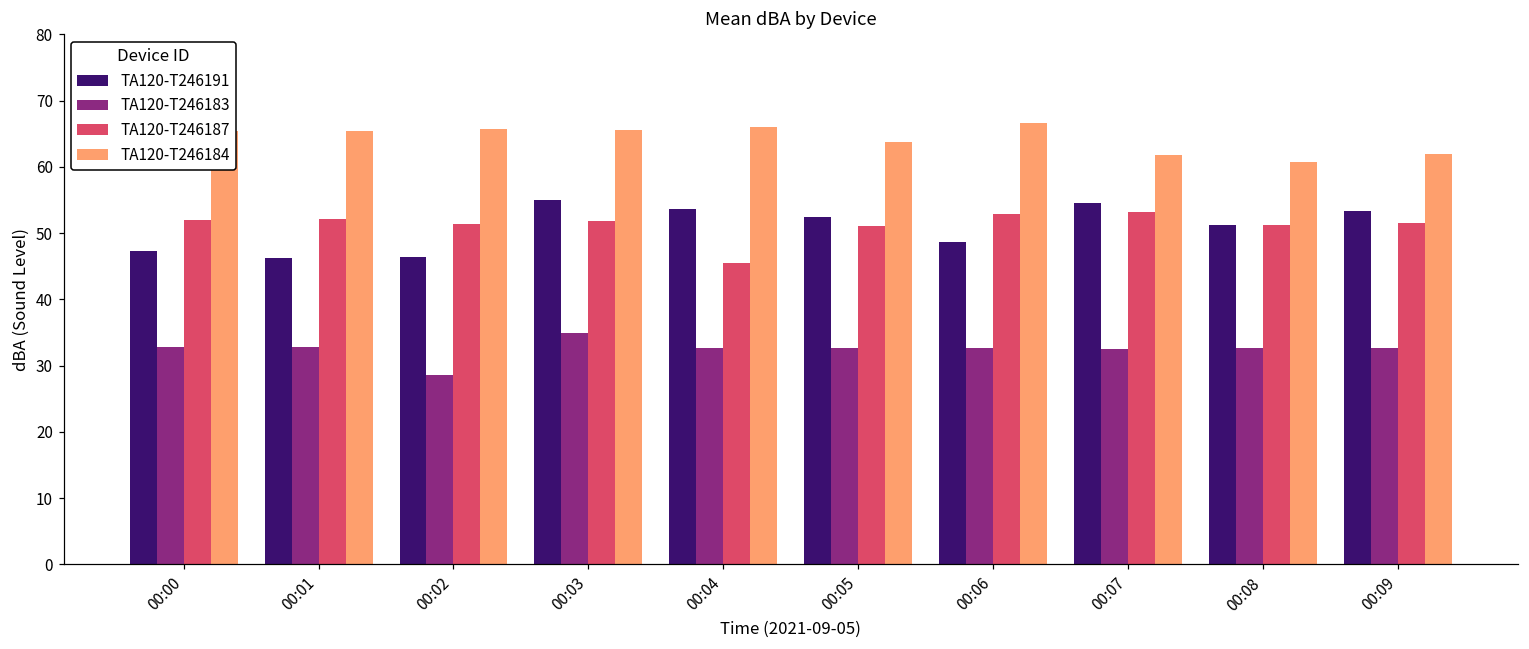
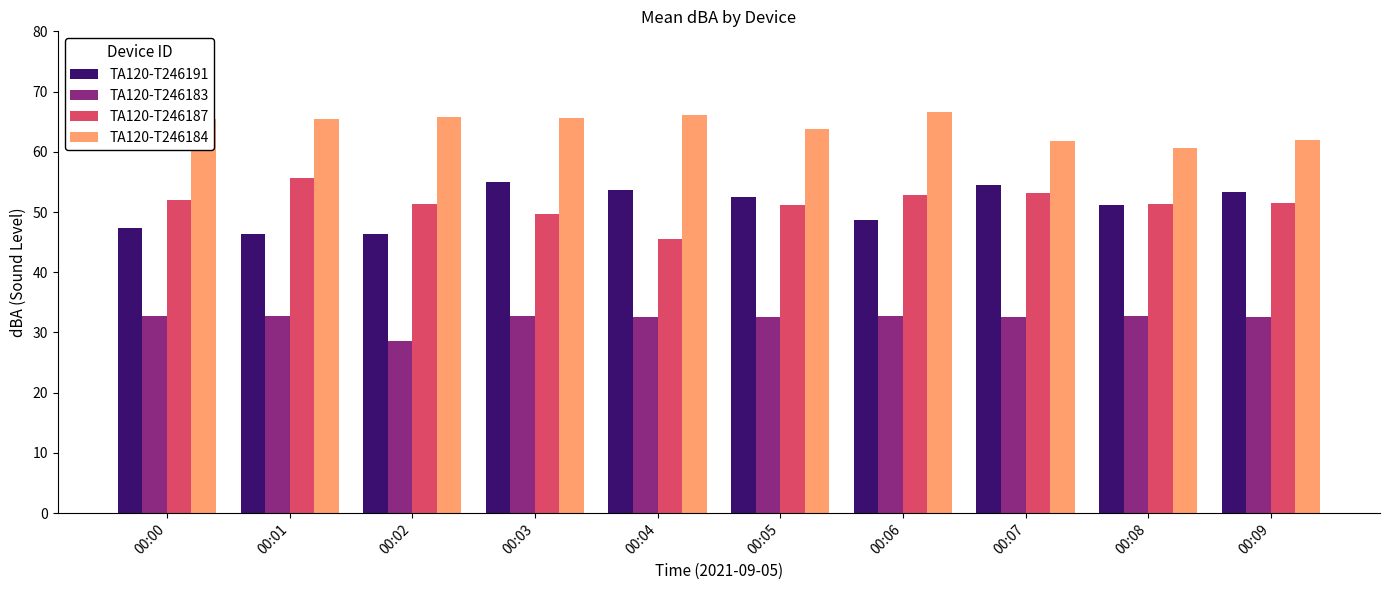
  {
    "TA120-T246191": {
      "00:00": 47,
      "00:01": 46,
      "00:02": 46,
      "00:03": 55,
      "00:04": 54,
      "00:05": 53,
      "00:06": 49,
      "00:07": 55,
      "00:08": 51,
      "00:09": 53
    },
    "TA120-T246183": {
      "00:00": 33,
      "00:01": 33,
      "00:02": 29,
-     "00:03": 35,
+     "00:03": 33,
      "00:04": 33,
      "00:05": 33,
      "00:06": 33,
      "00:07": 33,
      "00:08": 33,
      "00:09": 33
    },
    "TA120-T246187": {
      "00:00": 52,
-     "00:01": 52,
+     "00:01": 56,
      "00:02": 51,
-     "00:03": 52,
+     "00:03": 50,
      "00:04": 46,
      "00:05": 51,
      "00:06": 53,
      "00:07": 53,
      "00:08": 51,
      "00:09": 52
    },
    "TA120-T246184": {
      "00:01": 66,
      "00:02": 66,
      "00:03": 66,
      "00:04": 66,
      "00:05": 64,
      "00:06": 67,
      "00:07": 62,
      "00:08": 61,
      "00:09": 62
    }
  }
